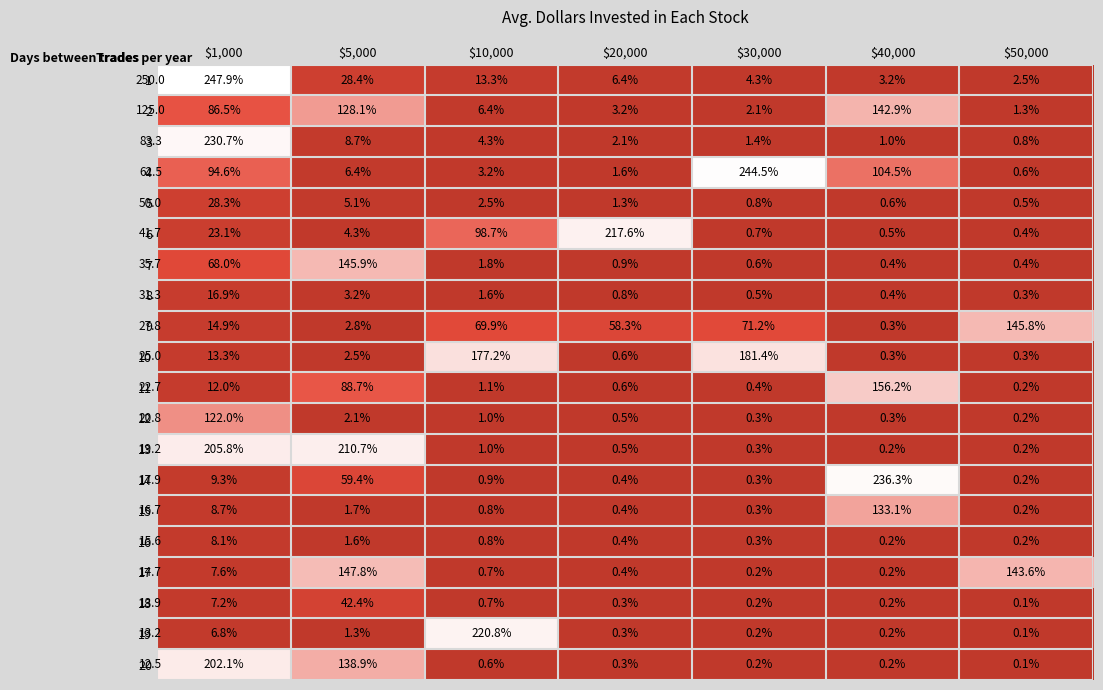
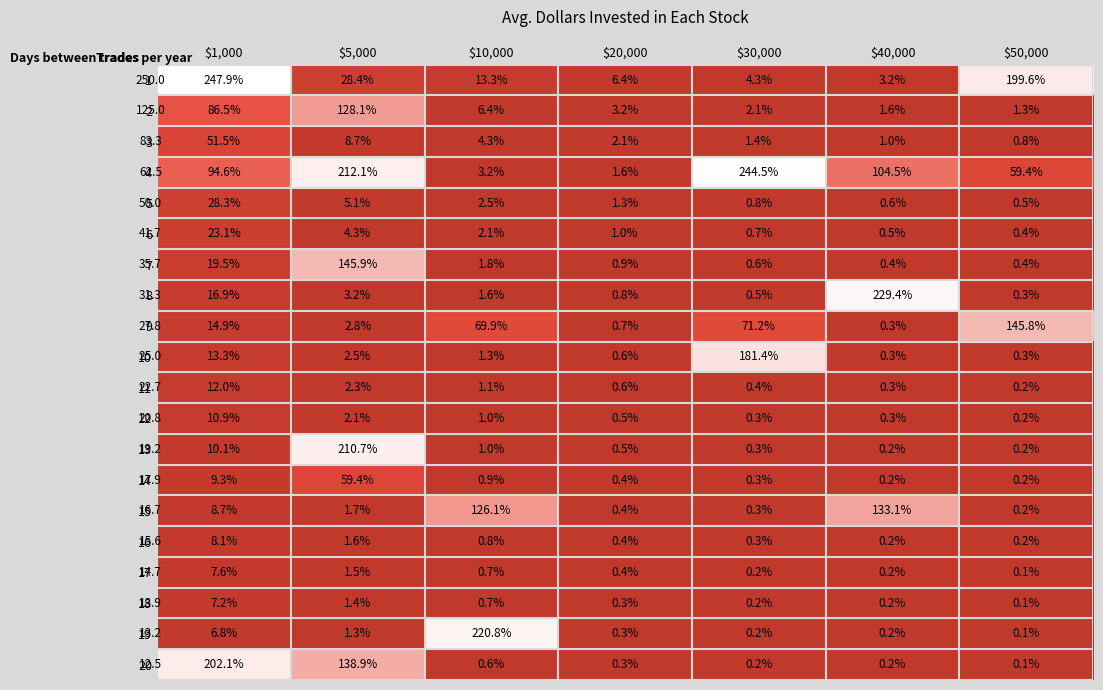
  {
    "1": {
      "$1,000": "247.9%",
      "$5,000": "28.4%",
      "$10,000": "13.3%",
      "$20,000": "6.4%",
      "$30,000": "4.3%",
      "$40,000": "3.2%",
-     "$50,000": "2.5%"
+     "$50,000": "199.6%"
    },
    "2": {
      "$1,000": "86.5%",
      "$5,000": "128.1%",
      "$10,000": "6.4%",
      "$20,000": "3.2%",
      "$30,000": "2.1%",
-     "$40,000": "142.9%",
+     "$40,000": "1.6%",
      "$50,000": "1.3%"
    },
    "3": {
-     "$1,000": "230.7%",
+     "$1,000": "51.5%",
      "$5,000": "8.7%",
      "$10,000": "4.3%",
      "$20,000": "2.1%",
      "$30,000": "1.4%",
      "$40,000": "1.0%",
      "$50,000": "0.8%"
    },
    "4": {
      "$1,000": "94.6%",
-     "$5,000": "6.4%",
+     "$5,000": "212.1%",
      "$10,000": "3.2%",
      "$20,000": "1.6%",
      "$30,000": "244.5%",
      "$40,000": "104.5%",
-     "$50,000": "0.6%"
+     "$50,000": "59.4%"
    },
    "5": {
      "$1,000": "28.3%",
      "$5,000": "5.1%",
      "$10,000": "2.5%",
      "$20,000": "1.3%",
      "$30,000": "0.8%",
      "$40,000": "0.6%",
      "$50,000": "0.5%"
    },
    "6": {
      "$1,000": "23.1%",
      "$5,000": "4.3%",
-     "$10,000": "98.7%",
-     "$20,000": "217.6%",
+     "$10,000": "2.1%",
+     "$20,000": "1.0%",
      "$30,000": "0.7%",
      "$40,000": "0.5%",
      "$50,000": "0.4%"
    },
    "7": {
-     "$1,000": "68.0%",
+     "$1,000": "19.5%",
      "$5,000": "145.9%",
      "$10,000": "1.8%",
      "$20,000": "0.9%",
      "$30,000": "0.6%",
      "$40,000": "0.4%",
      "$50,000": "0.4%"
    },
    "8": {
      "$1,000": "16.9%",
      "$5,000": "3.2%",
      "$10,000": "1.6%",
      "$20,000": "0.8%",
      "$30,000": "0.5%",
-     "$40,000": "0.4%",
+     "$40,000": "229.4%",
      "$50,000": "0.3%"
    },
    "9": {
      "$1,000": "14.9%",
      "$5,000": "2.8%",
      "$10,000": "69.9%",
-     "$20,000": "58.3%",
+     "$20,000": "0.7%",
      "$30,000": "71.2%",
      "$40,000": "0.3%",
      "$50,000": "145.8%"
    },
    "10": {
      "$1,000": "13.3%",
      "$5,000": "2.5%",
-     "$10,000": "177.2%",
+     "$10,000": "1.3%",
      "$20,000": "0.6%",
      "$30,000": "181.4%",
      "$40,000": "0.3%",
      "$50,000": "0.3%"
    },
    "11": {
      "$1,000": "12.0%",
-     "$5,000": "88.7%",
+     "$5,000": "2.3%",
      "$10,000": "1.1%",
      "$20,000": "0.6%",
      "$30,000": "0.4%",
-     "$40,000": "156.2%",
+     "$40,000": "0.3%",
      "$50,000": "0.2%"
    },
    "12": {
-     "$1,000": "122.0%",
+     "$1,000": "10.9%",
      "$5,000": "2.1%",
      "$10,000": "1.0%",
      "$20,000": "0.5%",
      "$30,000": "0.3%",
      "$40,000": "0.3%",
      "$50,000": "0.2%"
    },
    "13": {
-     "$1,000": "205.8%",
+     "$1,000": "10.1%",
      "$5,000": "210.7%",
      "$10,000": "1.0%",
      "$20,000": "0.5%",
      "$30,000": "0.3%",
      "$40,000": "0.2%",
      "$50,000": "0.2%"
    },
    "14": {
      "$1,000": "9.3%",
      "$5,000": "59.4%",
      "$10,000": "0.9%",
      "$20,000": "0.4%",
      "$30,000": "0.3%",
-     "$40,000": "236.3%",
+     "$40,000": "0.2%",
      "$50,000": "0.2%"
    },
    "15": {
      "$1,000": "8.7%",
      "$5,000": "1.7%",
-     "$10,000": "0.8%",
+     "$10,000": "126.1%",
      "$20,000": "0.4%",
      "$30,000": "0.3%",
      "$40,000": "133.1%",
      "$50,000": "0.2%"
    },
    "16": {
      "$1,000": "8.1%",
      "$5,000": "1.6%",
      "$10,000": "0.8%",
      "$20,000": "0.4%",
      "$30,000": "0.3%",
      "$40,000": "0.2%",
      "$50,000": "0.2%"
    },
    "17": {
      "$1,000": "7.6%",
-     "$5,000": "147.8%",
+     "$5,000": "1.5%",
      "$10,000": "0.7%",
      "$20,000": "0.4%",
      "$30,000": "0.2%",
      "$40,000": "0.2%",
-     "$50,000": "143.6%"
+     "$50,000": "0.1%"
    },
    "18": {
      "$1,000": "7.2%",
-     "$5,000": "42.4%",
+     "$5,000": "1.4%",
      "$10,000": "0.7%",
      "$20,000": "0.3%",
      "$30,000": "0.2%",
      "$40,000": "0.2%",
      "$50,000": "0.1%"
    },
    "19": {
      "$1,000": "6.8%",
      "$5,000": "1.3%",
      "$10,000": "220.8%",
      "$20,000": "0.3%",
      "$30,000": "0.2%",
      "$40,000": "0.2%",
      "$50,000": "0.1%"
    },
    "20": {
      "$1,000": "202.1%",
      "$5,000": "138.9%",
      "$10,000": "0.6%",
      "$20,000": "0.3%",
      "$30,000": "0.2%",
      "$40,000": "0.2%",
      "$50,000": "0.1%"
    }
  }
